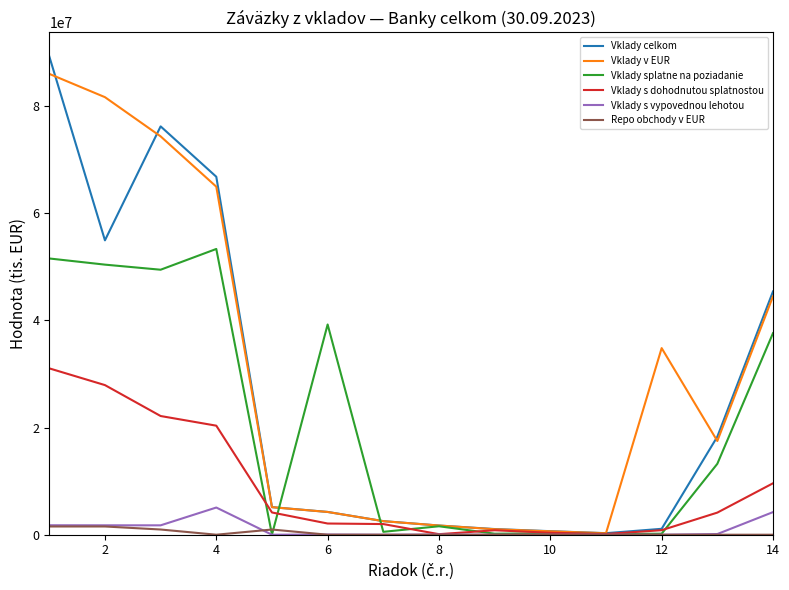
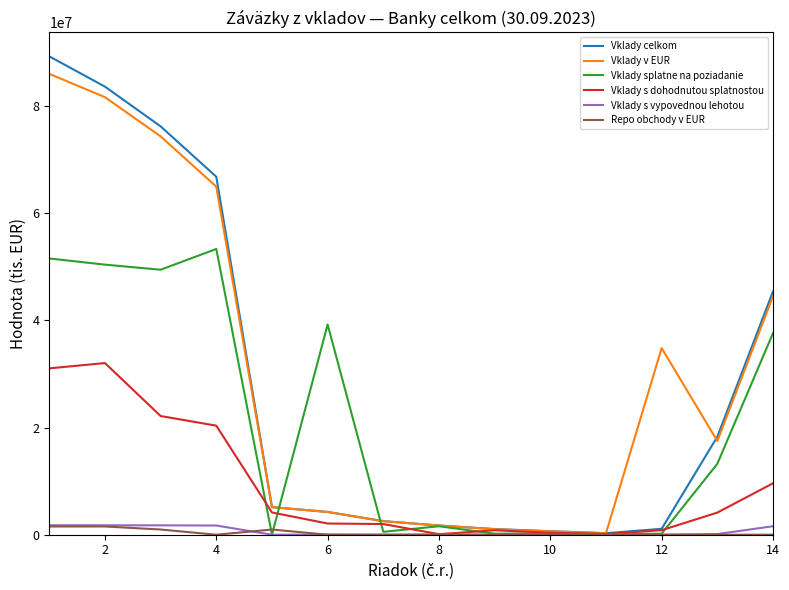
  {
    "Vklady celkom": {
-     "2": 55000000,
+     "2": 84000000,
      "4": 67000000,
      "14": 45000000
    },
    "Vklady v EUR": {
      "2": 82000000,
      "4": 65000000,
      "12": 35000000,
      "14": 45000000
    },
    "Vklady splatne na poziadanie": {
      "2": 50000000,
      "4": 53000000,
      "6": 39000000,
      "14": 38000000
    },
    "Vklady s dohodnutou splatnostou": {
-     "2": 28000000,
+     "2": 32000000,
      "4": 20000000,
      "6": 2000000,
      "14": 10000000
    },
    "Vklady s vypovednou lehotou": {
-     "4": 5000000,
-     "14": 4000000
+     "4": 2000000,
+     "14": 2000000
    },
    "Repo obchody v EUR": {
      "4": 0,
      "14": 0
    }
  }
